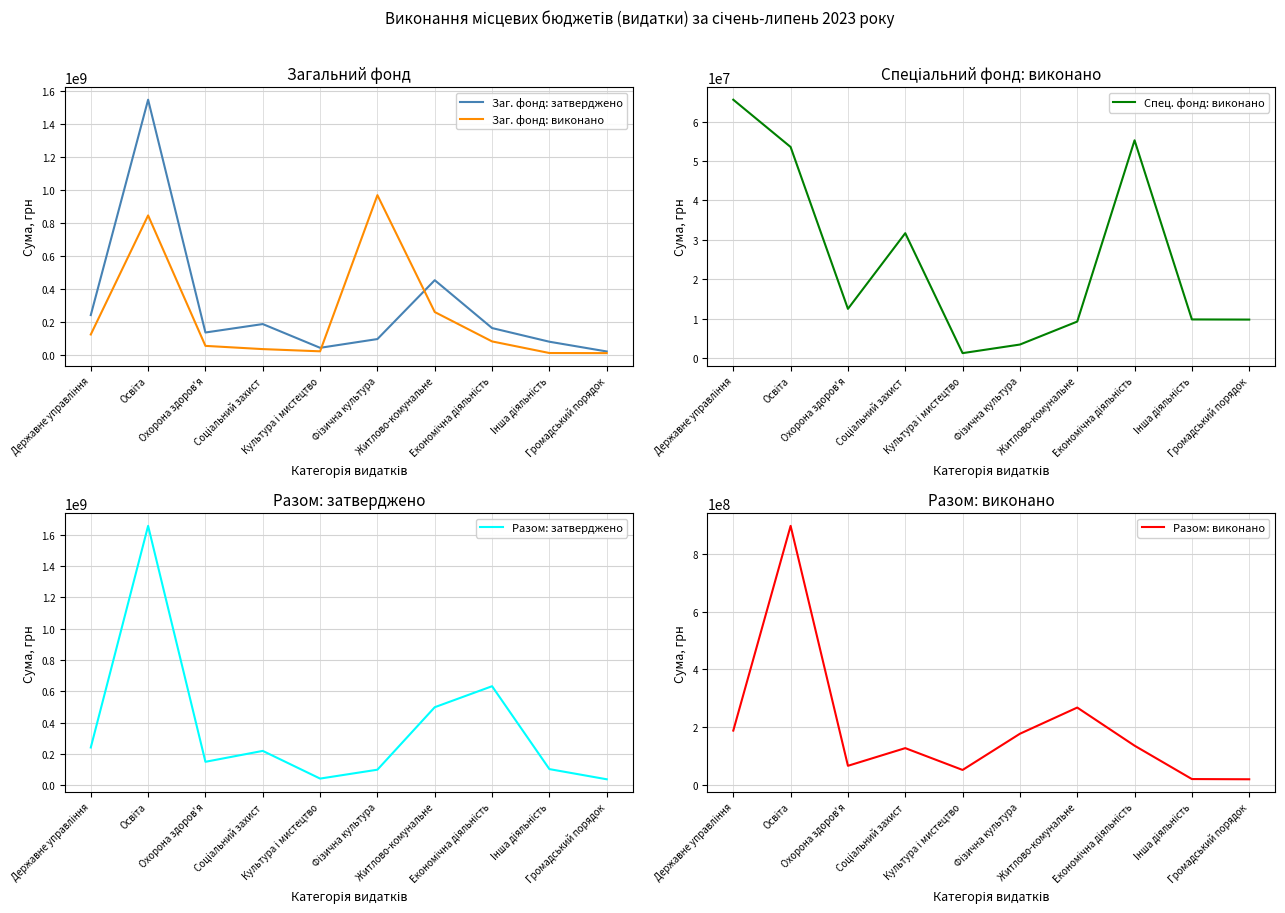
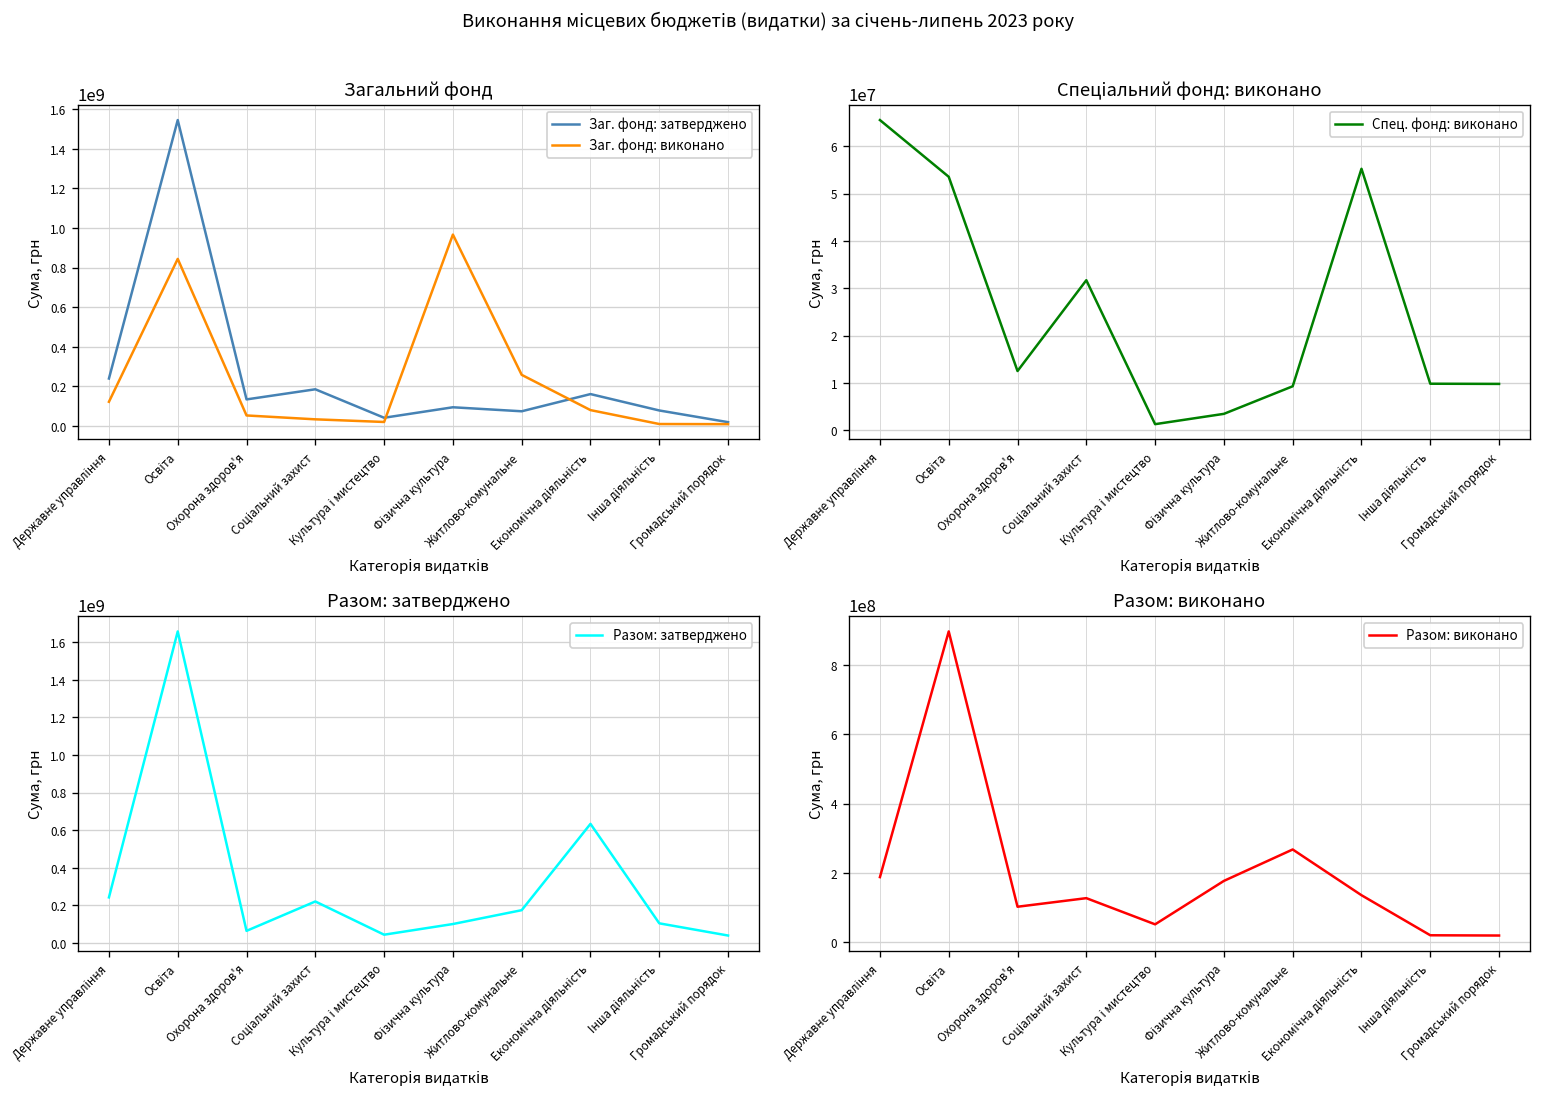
  {
    "Загальний фонд": {
      "Заг. фонд: затверджено": {
        "Державне управління": 240000000,
        "Освіта": 1540000000,
        "Охорона здоров'я": 130000000,
        "Соціальний захист": 190000000,
        "Культура і мистецтво": 40000000,
        "Фізична культура": 90000000,
-       "Житлово-комунальне": 450000000,
+       "Житлово-комунальне": 70000000,
        "Економічна діяльність": 160000000,
        "Інша діяльність": 80000000
      },
      "Заг. фонд: виконано": {
        "Державне управління": 120000000,
        "Освіта": 840000000,
        "Охорона здоров'я": 50000000,
        "Соціальний захист": 30000000,
        "Культура і мистецтво": 20000000,
        "Фізична культура": 970000000,
        "Житлово-комунальне": 260000000,
        "Економічна діяльність": 80000000,
        "Інша діяльність": 10000000
      }
    },
    "Спеціальний фонд: виконано": {
      "Державне управління": 66000000,
      "Освіта": 54000000,
      "Охорона здоров'я": 12000000,
      "Соціальний захист": 32000000,
      "Культура і мистецтво": 1000000,
      "Фізична культура": 3000000,
      "Житлово-комунальне": 9000000,
      "Економічна діяльність": 55000000,
      "Інша діяльність": 10000000,
      "Громадський порядок": 10000000
    },
    "Разом: затверджено": {
      "Державне управління": 240000000,
      "Освіта": 1660000000,
-     "Охорона здоров'я": 150000000,
+     "Охорона здоров'я": 60000000,
      "Соціальний захист": 220000000,
      "Культура і мистецтво": 40000000,
      "Фізична культура": 100000000,
-     "Житлово-комунальне": 500000000,
+     "Житлово-комунальне": 170000000,
      "Економічна діяльність": 630000000,
      "Інша діяльність": 100000000,
      "Громадський порядок": 40000000
    },
    "Разом: виконано": {
      "Державне управління": 190000000,
      "Освіта": 900000000,
-     "Охорона здоров'я": 70000000,
+     "Охорона здоров'я": 100000000,
      "Соціальний захист": 130000000,
      "Культура і мистецтво": 50000000,
      "Фізична культура": 180000000,
      "Житлово-комунальне": 270000000,
      "Економічна діяльність": 140000000,
      "Інша діяльність": 20000000,
      "Громадський порядок": 20000000
    }
  }
